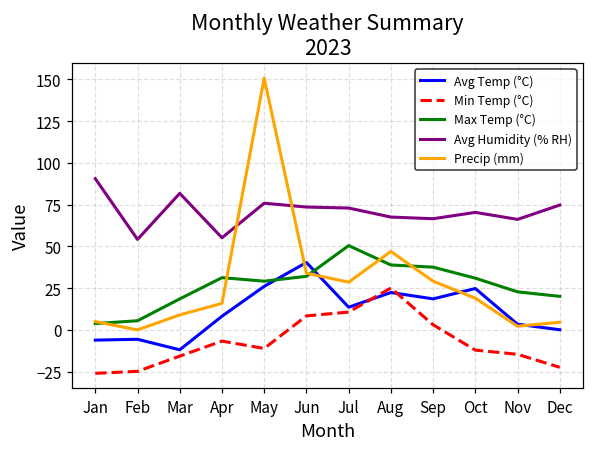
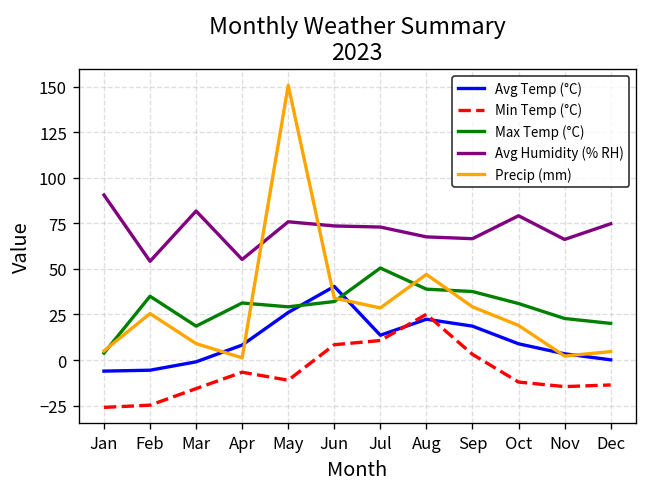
  {
    "Avg Temp (°C)": {
      "Jan": -6,
      "Feb": -6,
-     "Mar": -12,
+     "Mar": -1,
      "Apr": 8,
      "May": 26,
      "Jun": 40,
      "Jul": 14,
      "Aug": 22,
      "Sep": 19,
-     "Oct": 25,
+     "Oct": 9,
      "Dec": 0
    },
    "Min Temp (°C)": {
      "Jan": -26,
      "Feb": -25,
      "Mar": -16,
      "Apr": -7,
      "May": -11,
      "Jun": 8,
      "Jul": 11,
      "Aug": 25,
      "Sep": 3,
      "Oct": -12,
      "Nov": -15,
-     "Dec": -22
+     "Dec": -14
    },
    "Max Temp (°C)": {
-     "Feb": 6,
+     "Feb": 35,
      "Mar": 19,
      "Apr": 31,
      "May": 29,
      "Jun": 32,
      "Jul": 51,
      "Aug": 39,
      "Sep": 38,
      "Oct": 31,
      "Nov": 23,
      "Dec": 20
    },
    "Avg Humidity (% RH)": {
      "Jan": 91,
      "Feb": 54,
      "Mar": 82,
      "Apr": 55,
      "May": 76,
      "Jun": 74,
      "Jul": 73,
      "Aug": 68,
      "Sep": 67,
-     "Oct": 70,
+     "Oct": 79,
      "Nov": 66,
      "Dec": 75
    },
    "Precip (mm)": {
-     "Feb": 0,
+     "Feb": 26,
      "Mar": 9,
-     "Apr": 16,
+     "Apr": 1,
      "May": 151,
      "Jun": 34,
      "Jul": 29,
      "Aug": 47,
      "Sep": 29,
      "Oct": 19,
      "Dec": 5
    }
  }
